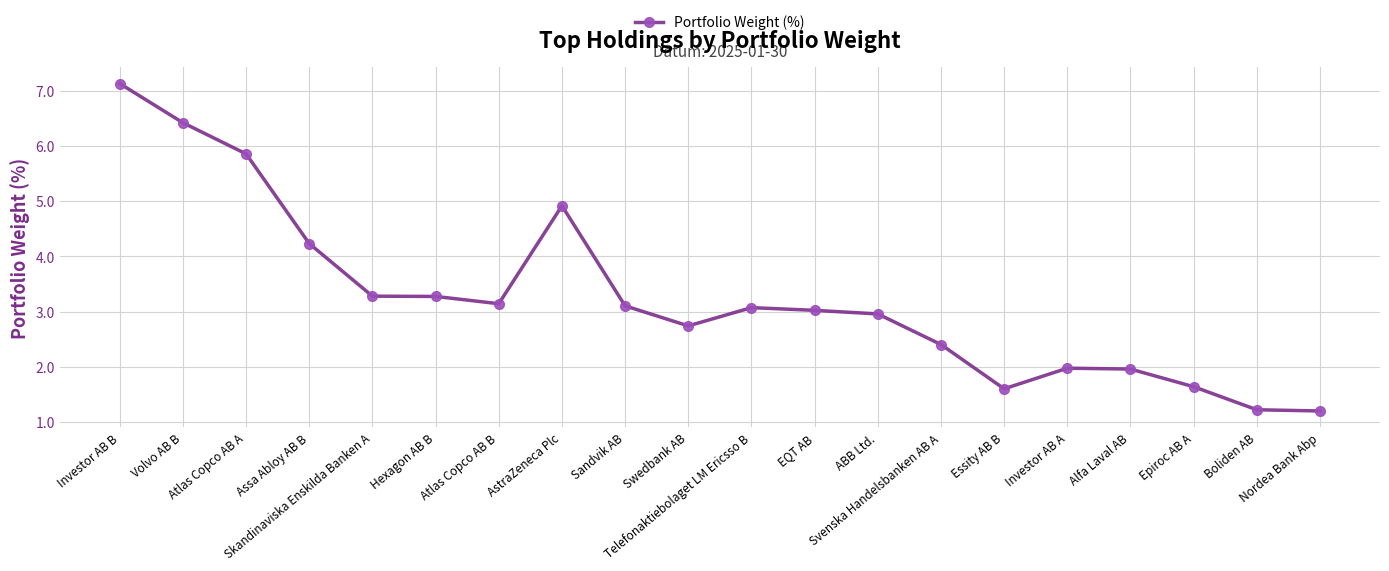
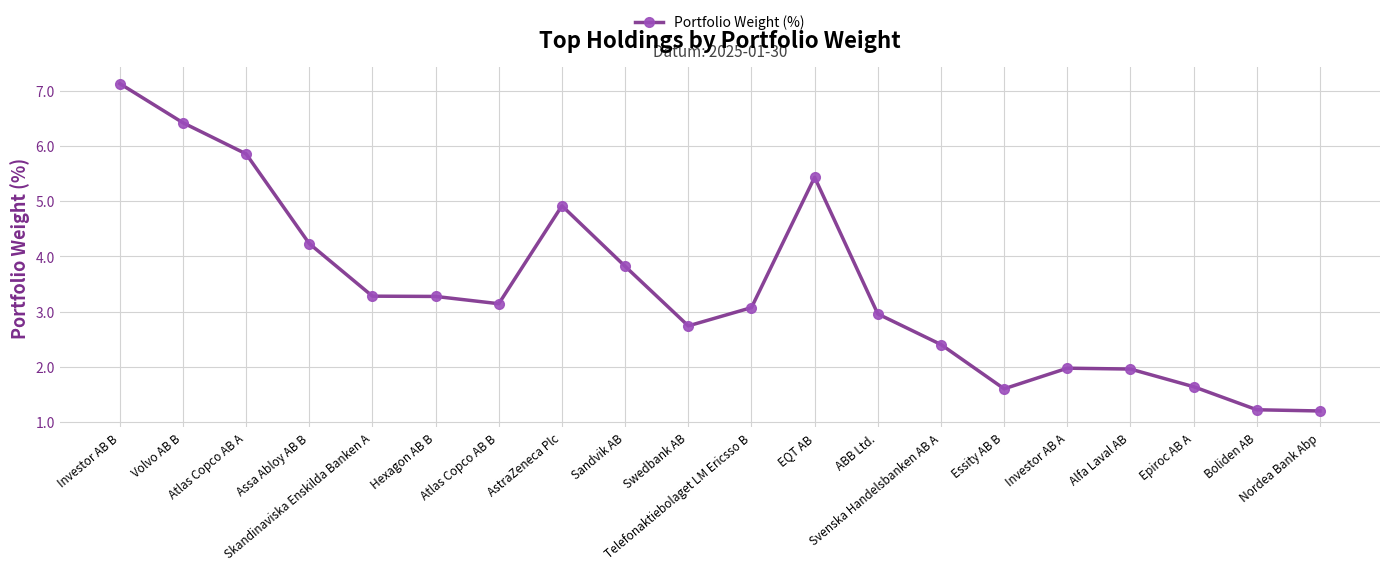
  {
    "Investor AB B": 7.1,
    "Volvo AB B": 6.4,
    "Atlas Copco AB A": 5.9,
    "Assa Abloy AB B": 4.2,
    "Skandinaviska Enskilda Banken A": 3.3,
    "Hexagon AB B": 3.3,
    "Atlas Copco AB B": 3.1,
    "AstraZeneca Plc": 4.9,
-   "Sandvik AB": 3.1,
+   "Sandvik AB": 3.8,
    "Swedbank AB": 2.7,
    "Telefonaktiebolaget LM Ericsso B": 3.1,
-   "EQT AB": 3.0,
+   "EQT AB": 5.4,
    "ABB Ltd.": 3.0,
    "Svenska Handelsbanken AB A": 2.4,
    "Essity AB B": 1.6,
    "Investor AB A": 2.0,
    "Alfa Laval AB": 2.0,
    "Epiroc AB A": 1.6,
    "Boliden AB": 1.2,
    "Nordea Bank Abp": 1.2
  }
